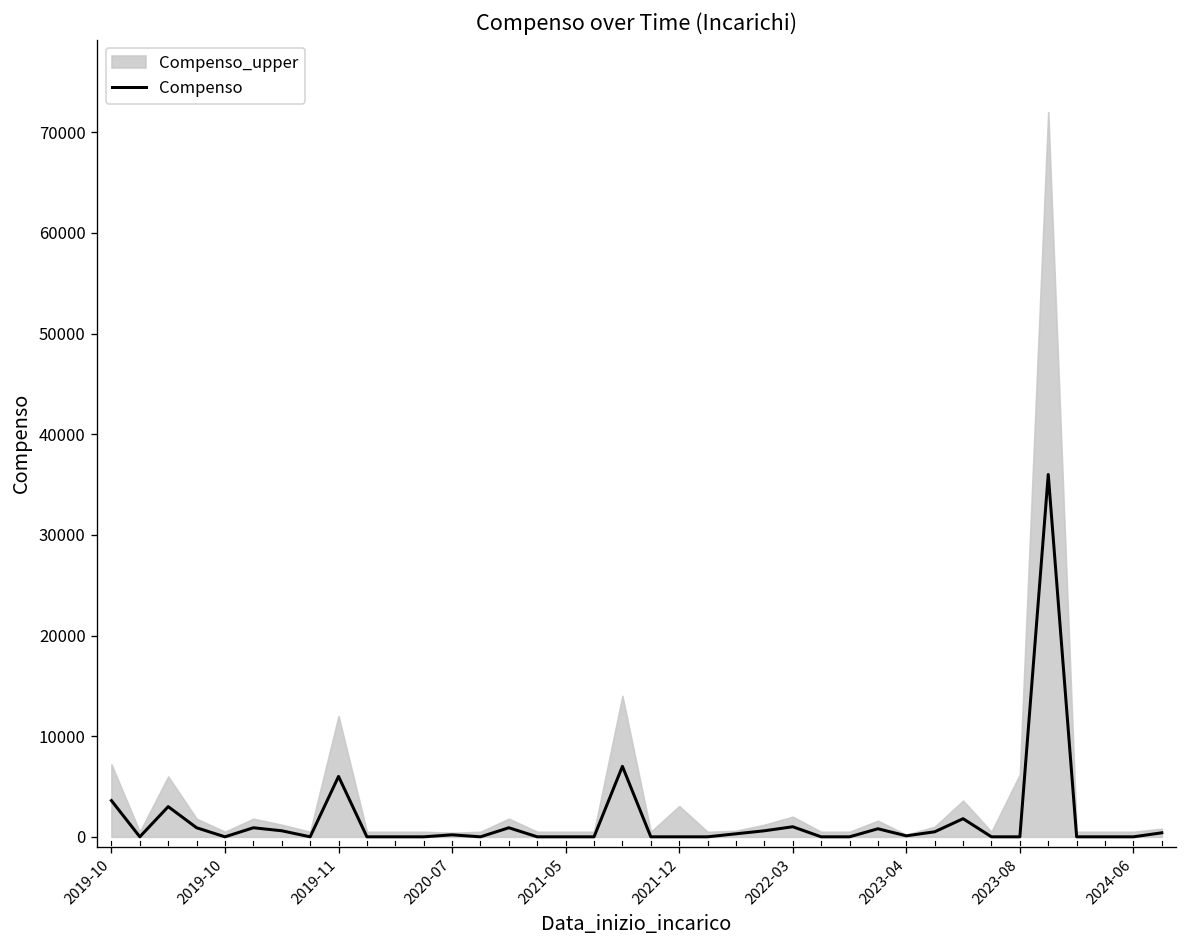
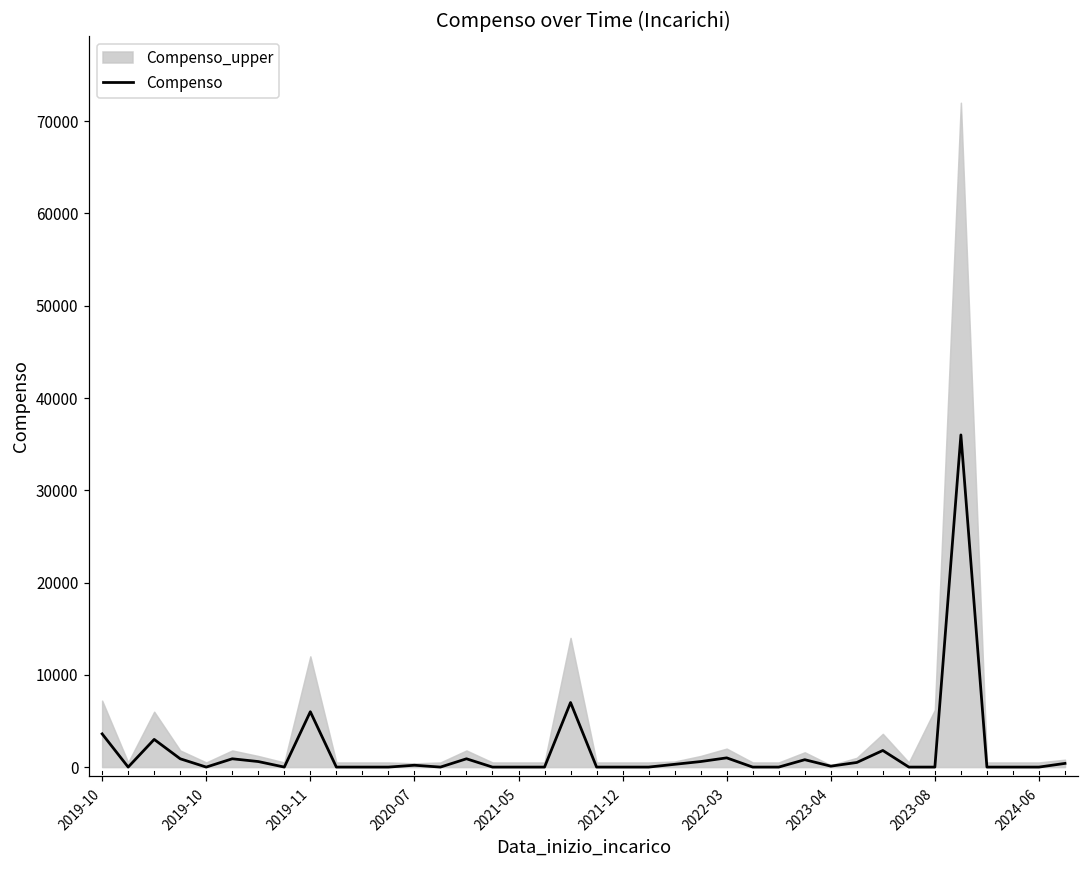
  {
    "Compenso_upper": {
      "2021-05": 1000,
-     "2021-12": 3000,
+     "2021-12": 1000,
      "2023-08": 6000
    }
  }
